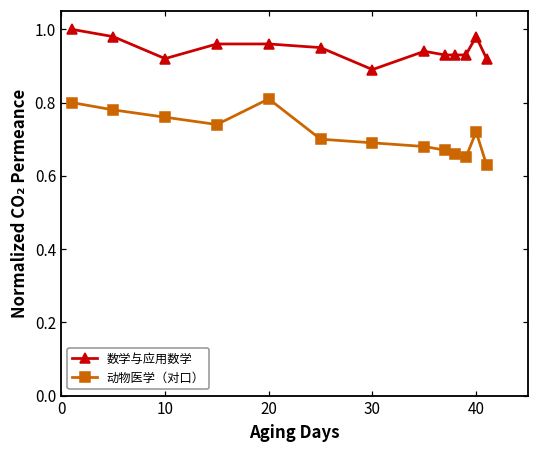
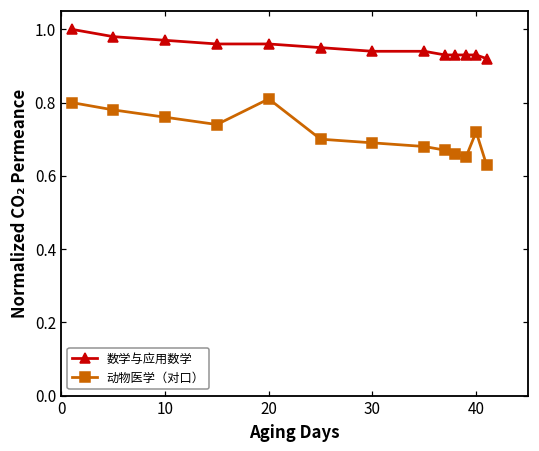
  {
    "数学与应用数学": {
-     "10": 0.92,
+     "10": 0.97,
      "20": 0.96,
-     "30": 0.89,
-     "40": 0.98
+     "30": 0.94,
+     "40": 0.93
    },
    "动物医学（对口）": {
      "10": 0.76,
      "20": 0.81,
      "30": 0.69,
      "40": 0.72
    }
  }
